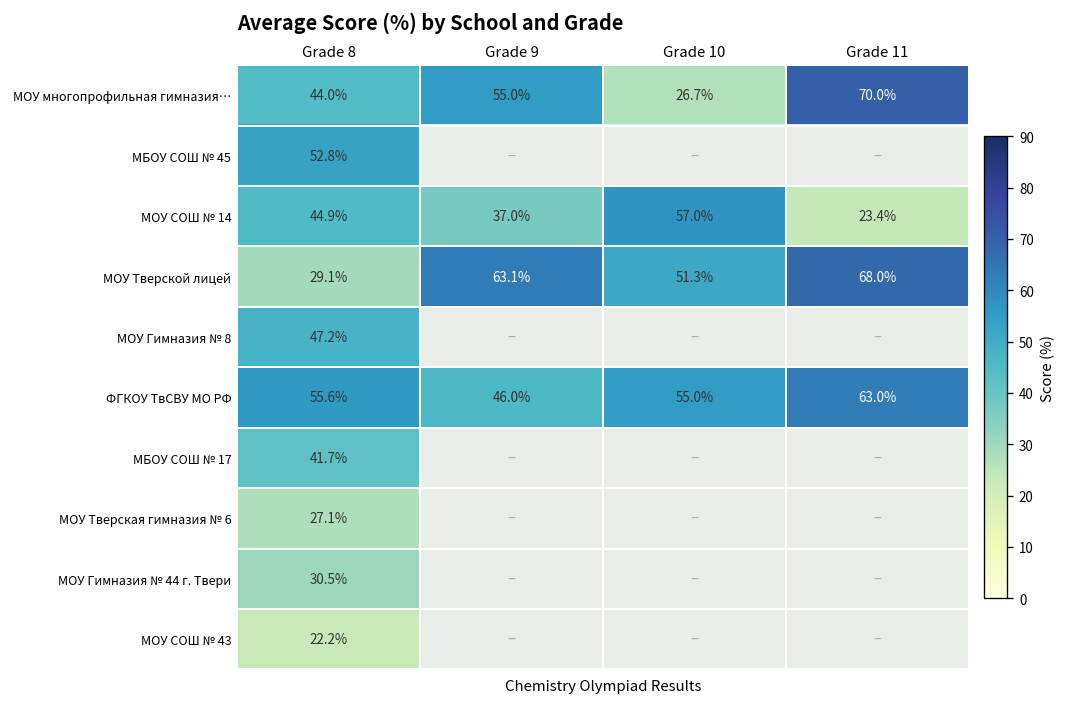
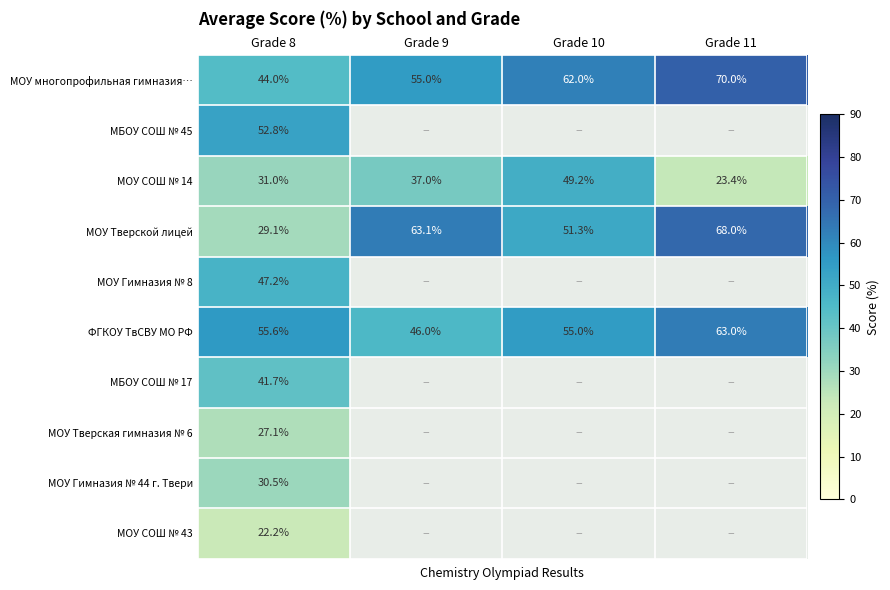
  {
    "МОУ многопрофильная гимназия…": {
      "Grade 8": "44.0%",
      "Grade 9": "55.0%",
-     "Grade 10": "26.7%",
+     "Grade 10": "62.0%",
      "Grade 11": "70.0%"
    },
    "МБОУ СОШ № 45": {
      "Grade 8": "52.8%"
    },
    "МОУ СОШ № 14": {
-     "Grade 8": "44.9%",
+     "Grade 8": "31.0%",
      "Grade 9": "37.0%",
-     "Grade 10": "57.0%",
+     "Grade 10": "49.2%",
      "Grade 11": "23.4%"
    },
    "МОУ Тверской лицей": {
      "Grade 8": "29.1%",
      "Grade 9": "63.1%",
      "Grade 10": "51.3%",
      "Grade 11": "68.0%"
    },
    "МОУ Гимназия № 8": {
      "Grade 8": "47.2%"
    },
    "ФГКОУ ТвСВУ МО РФ": {
      "Grade 8": "55.6%",
      "Grade 9": "46.0%",
      "Grade 10": "55.0%",
      "Grade 11": "63.0%"
    },
    "МБОУ СОШ № 17": {
      "Grade 8": "41.7%"
    },
    "МОУ Тверская гимназия № 6": {
      "Grade 8": "27.1%"
    },
    "МОУ Гимназия № 44 г. Твери": {
      "Grade 8": "30.5%"
    },
    "МОУ СОШ № 43": {
      "Grade 8": "22.2%"
    }
  }
